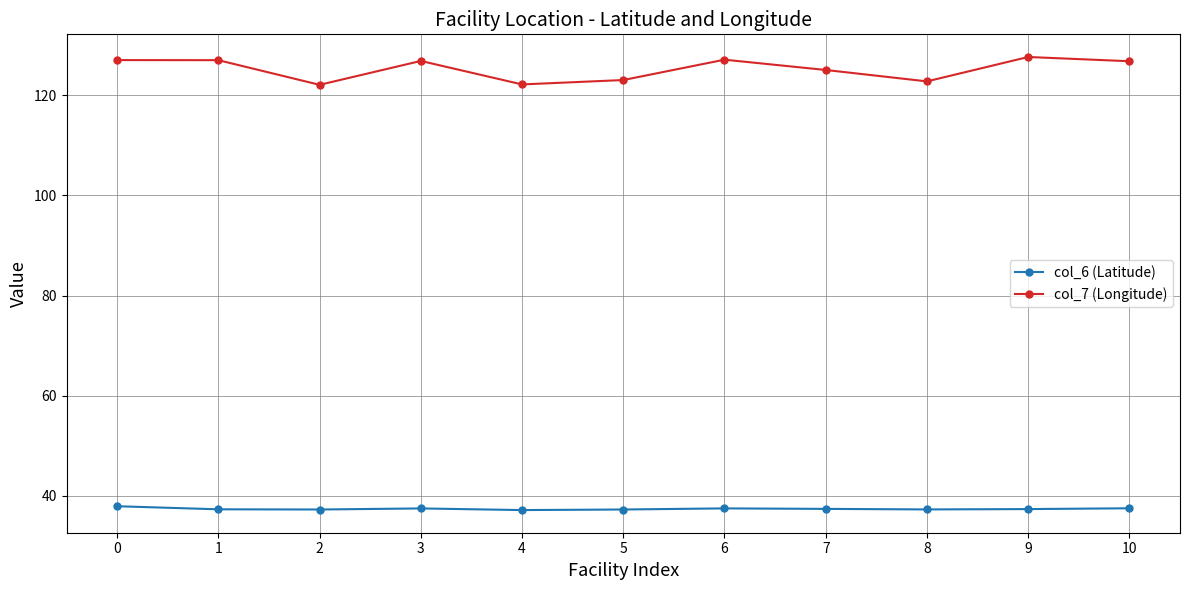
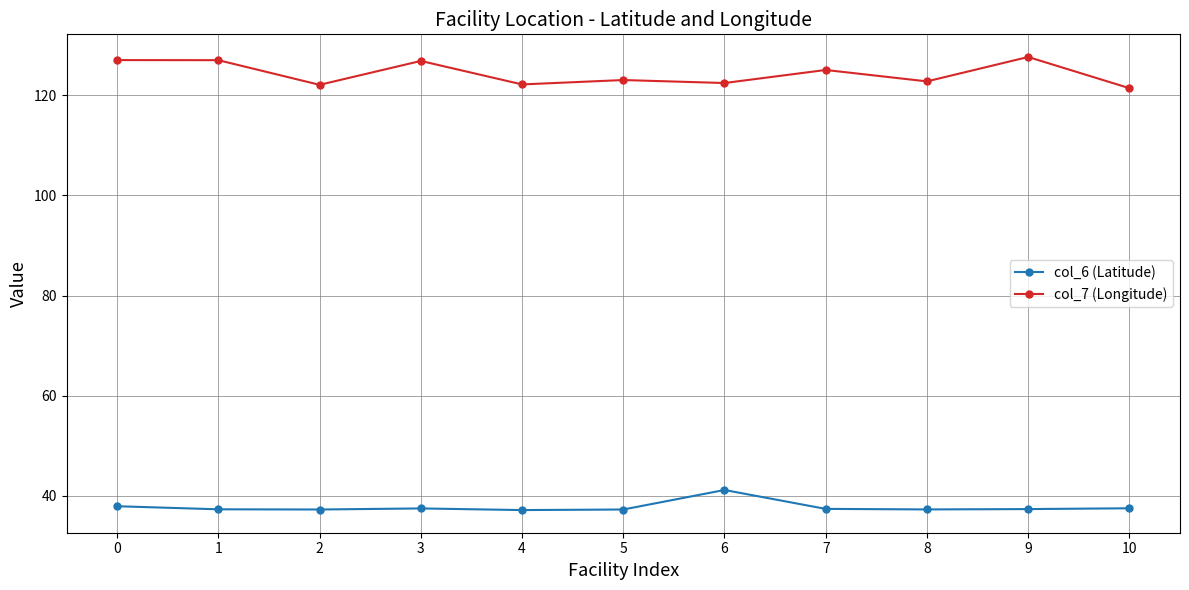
  {
    "col_6 (Latitude)": {
      "0": 38,
      "1": 37,
      "2": 37,
      "3": 37,
      "4": 37,
      "5": 37,
-     "6": 37,
+     "6": 41,
      "7": 37,
      "8": 37,
      "9": 37,
      "10": 37
    },
    "col_7 (Longitude)": {
      "0": 127,
      "1": 127,
      "2": 122,
      "3": 127,
      "4": 122,
      "5": 123,
-     "6": 127,
+     "6": 122,
      "7": 125,
      "8": 123,
      "9": 128,
-     "10": 127
+     "10": 121
    }
  }
